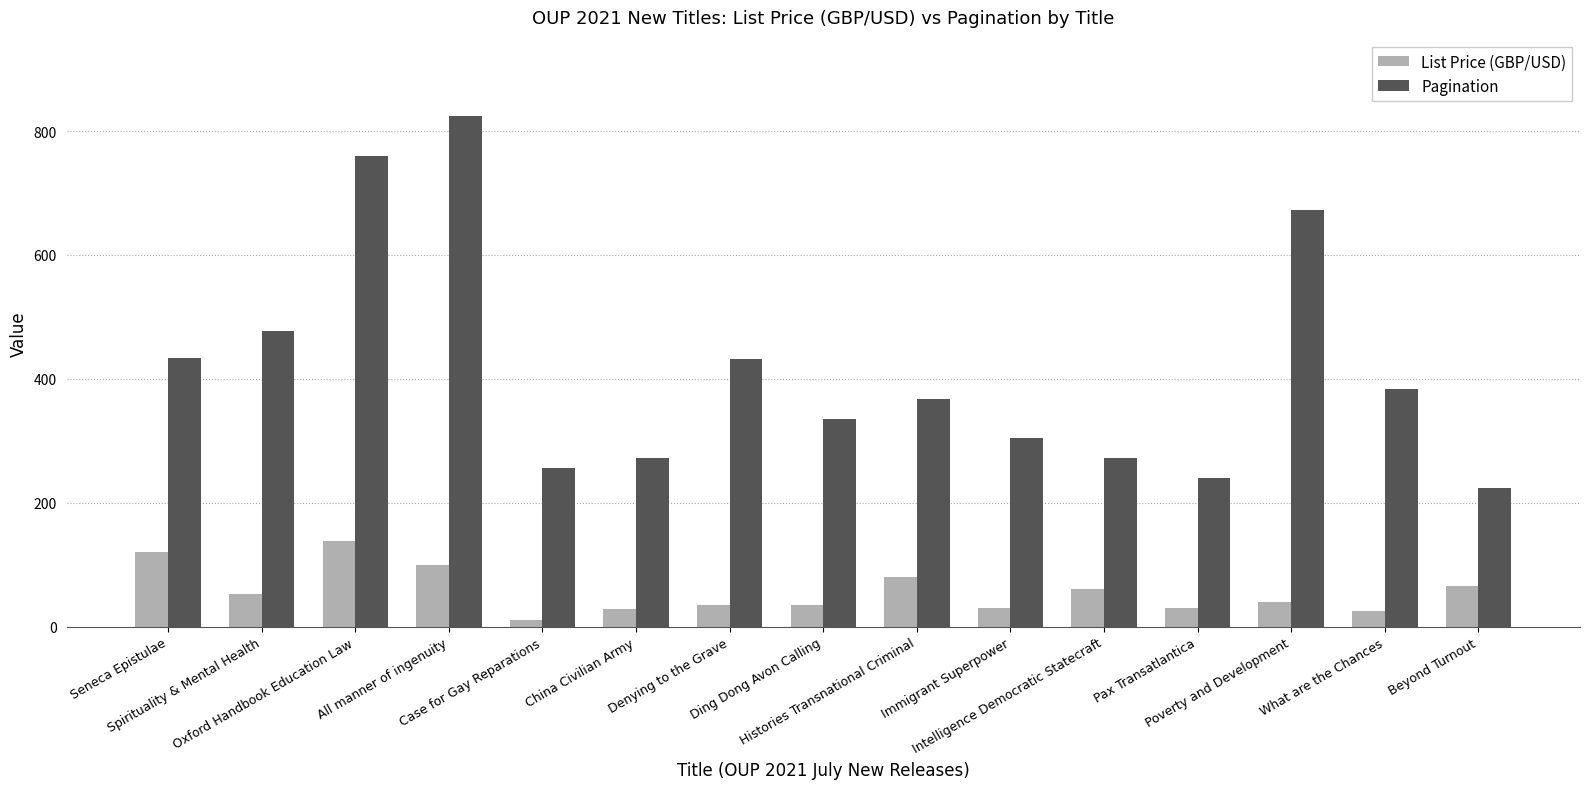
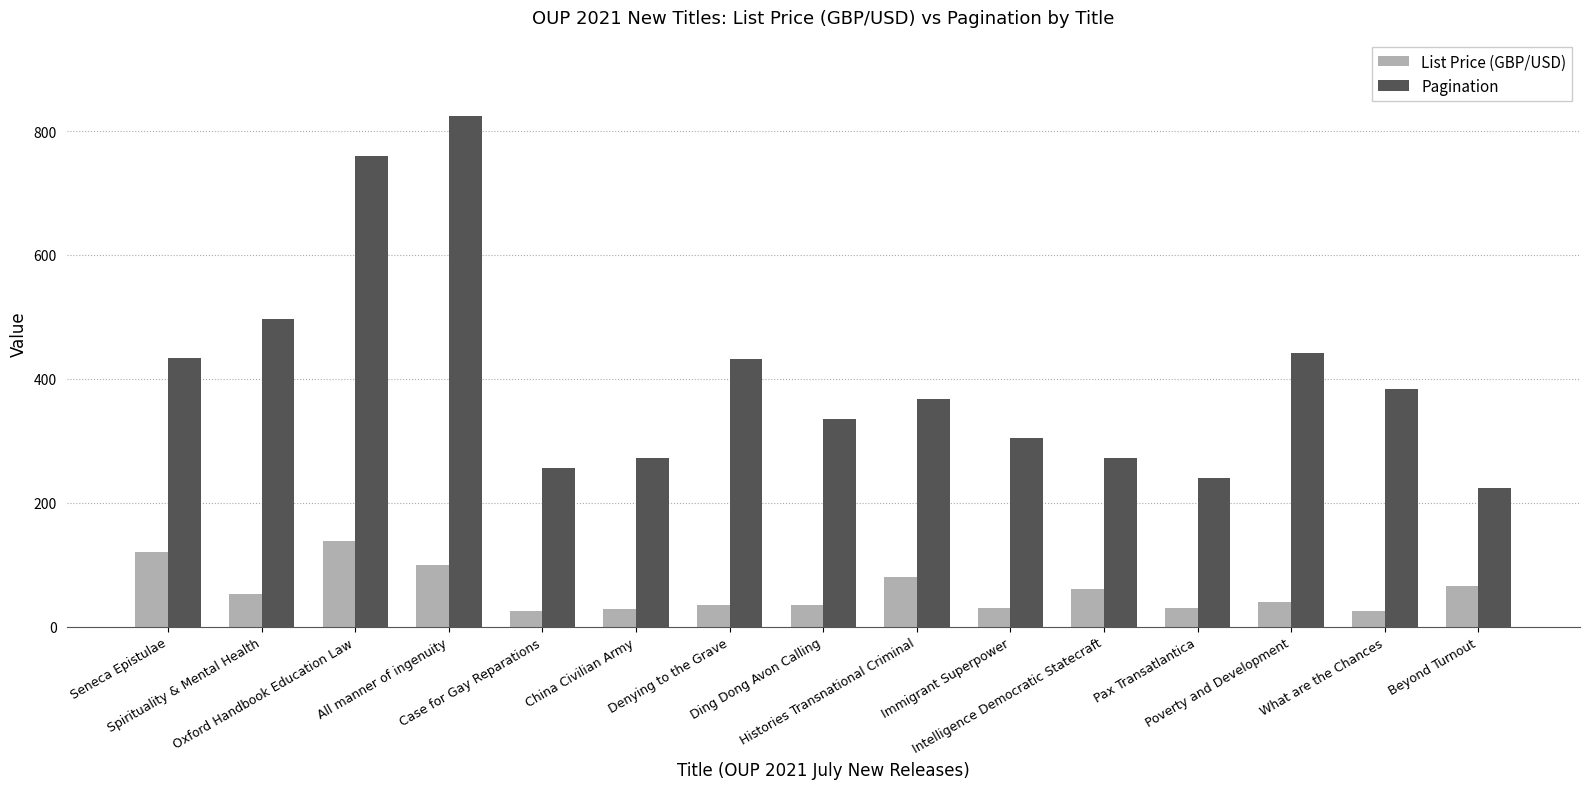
  {
    "List Price (GBP/USD)": {
      "Seneca Epistulae": 120,
      "Spirituality & Mental Health": 50,
      "Oxford Handbook Education Law": 140,
      "All manner of ingenuity": 100,
-     "Case for Gay Reparations": 10,
+     "Case for Gay Reparations": 20,
      "China Civilian Army": 30,
      "Denying to the Grave": 30,
      "Ding Dong Avon Calling": 30,
      "Histories Transnational Criminal": 80,
      "Immigrant Superpower": 30,
      "Intelligence Democratic Statecraft": 60,
      "Pax Transatlantica": 30,
      "Poverty and Development": 40,
      "What are the Chances": 30,
      "Beyond Turnout": 70
    },
    "Pagination": {
      "Seneca Epistulae": 430,
-     "Spirituality & Mental Health": 480,
+     "Spirituality & Mental Health": 500,
      "Oxford Handbook Education Law": 760,
      "All manner of ingenuity": 820,
      "Case for Gay Reparations": 260,
      "China Civilian Army": 270,
      "Denying to the Grave": 430,
      "Ding Dong Avon Calling": 340,
      "Histories Transnational Criminal": 370,
      "Immigrant Superpower": 300,
      "Intelligence Democratic Statecraft": 270,
      "Pax Transatlantica": 240,
-     "Poverty and Development": 670,
+     "Poverty and Development": 440,
      "What are the Chances": 380,
      "Beyond Turnout": 220
    }
  }
